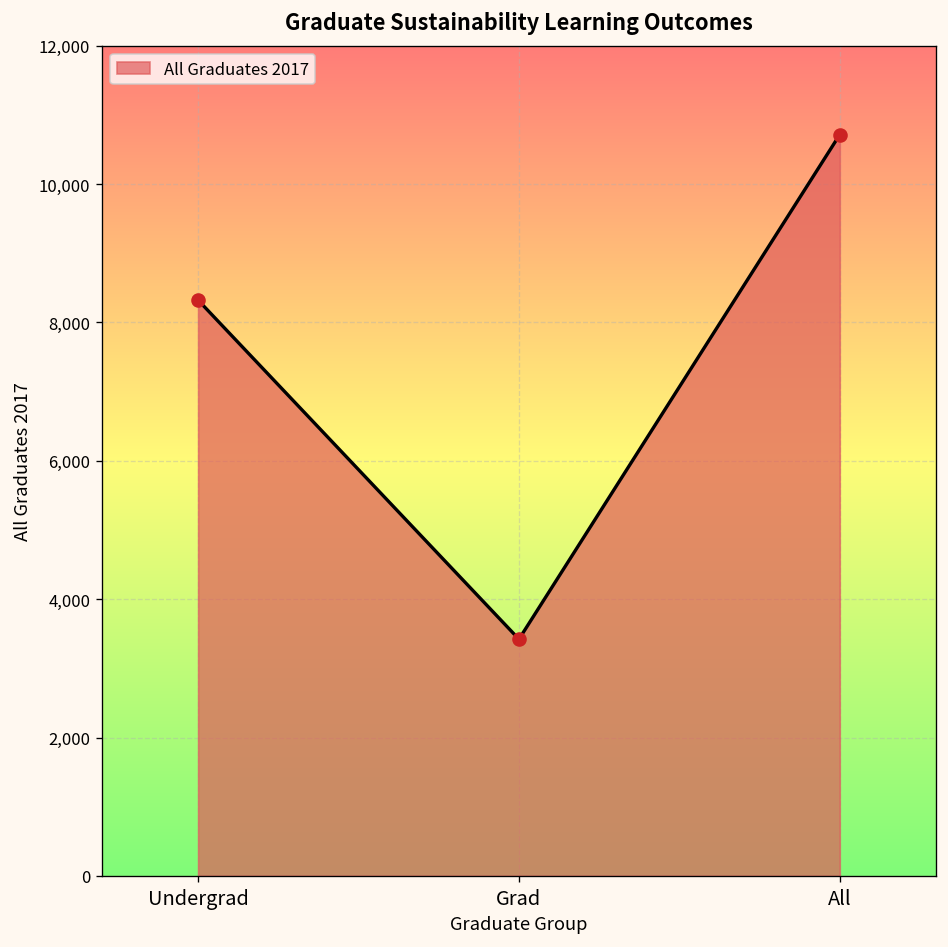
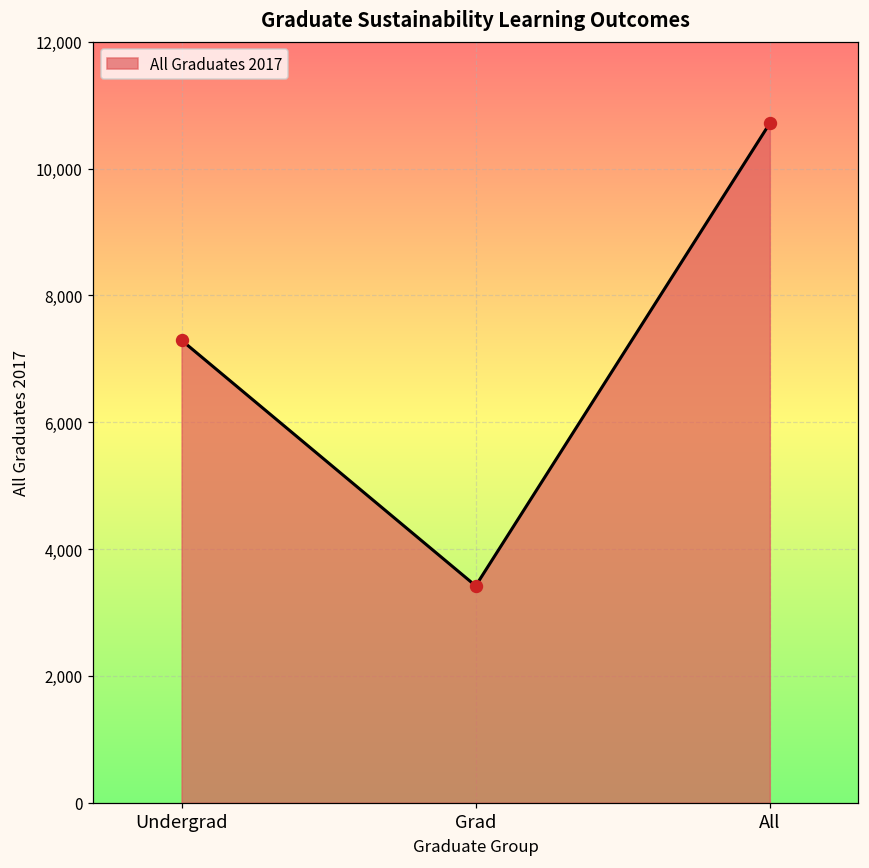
  {
-   "Undergrad": "8,300",
+   "Undergrad": "7,300",
    "Grad": "3,400",
    "All": "10,700"
  }
